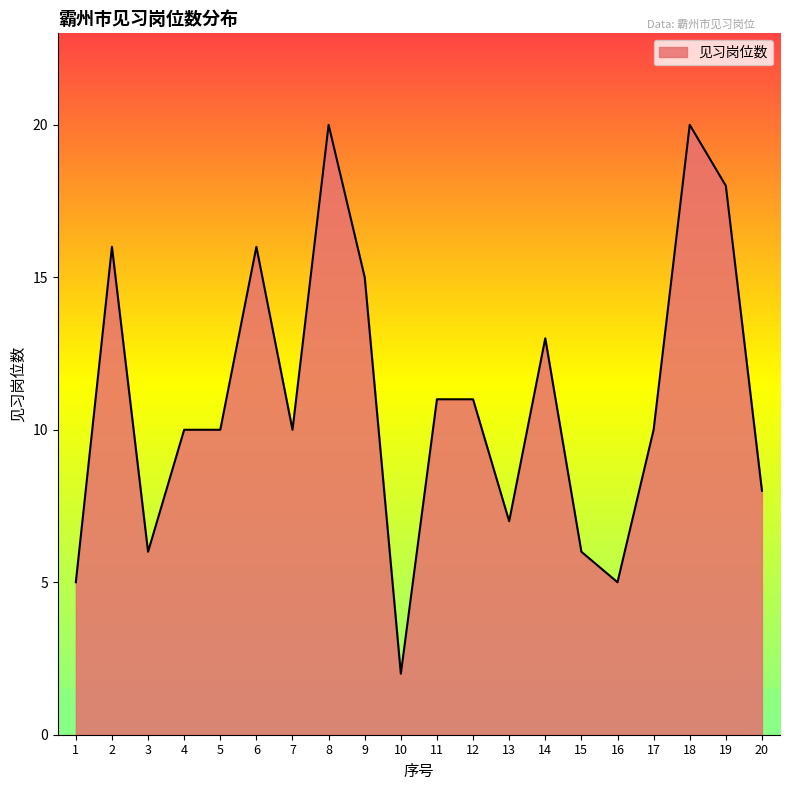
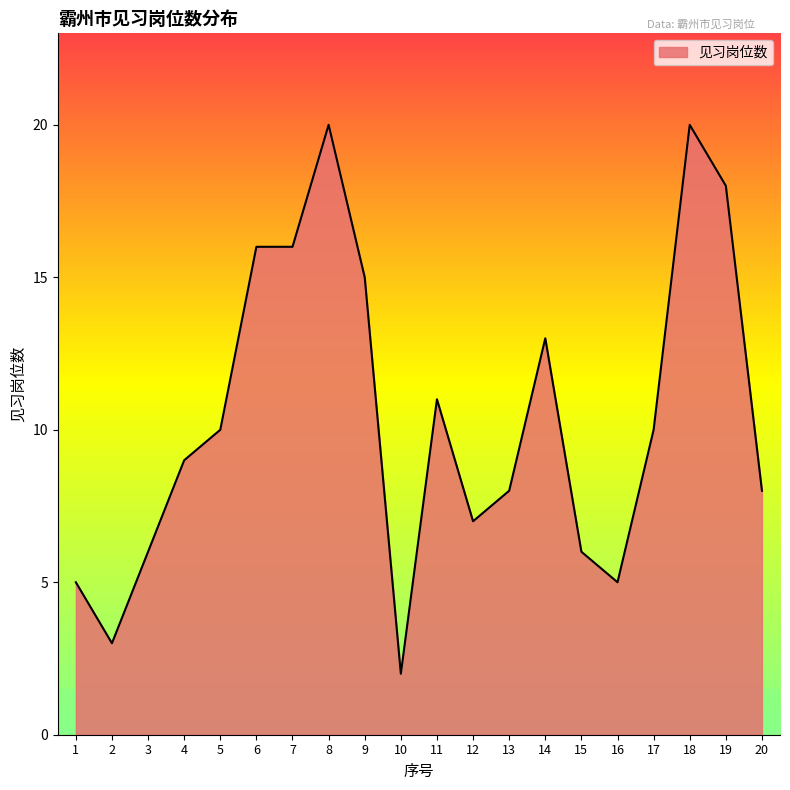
  {
    "1": 5,
-   "2": 16,
+   "2": 3,
    "3": 6,
-   "4": 10,
+   "4": 9,
    "5": 10,
    "6": 16,
-   "7": 10,
+   "7": 16,
    "8": 20,
    "9": 15,
    "10": 2,
    "11": 11,
-   "12": 11,
-   "13": 7,
+   "12": 7,
+   "13": 8,
    "14": 13,
    "15": 6,
    "16": 5,
    "17": 10,
    "18": 20,
    "19": 18,
    "20": 8
  }
